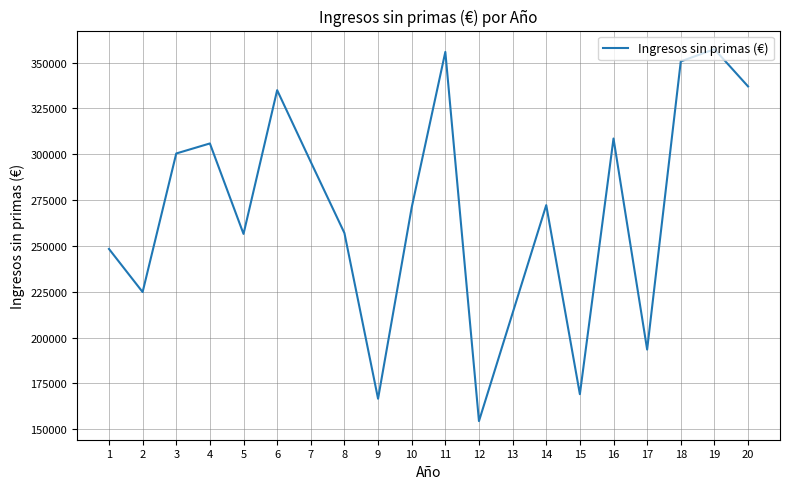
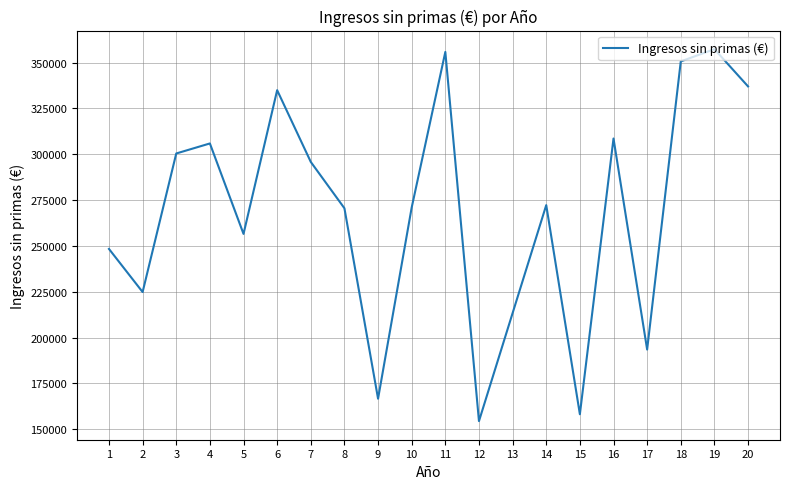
  {
    "1": 248000,
    "2": 225000,
    "3": 300000,
    "4": 306000,
    "5": 257000,
    "6": 335000,
    "7": 296000,
-   "8": 257000,
+   "8": 271000,
    "9": 167000,
    "10": 271000,
    "11": 356000,
    "12": 154000,
    "13": 213000,
    "14": 272000,
-   "15": 169000,
+   "15": 158000,
    "16": 309000,
    "17": 193000,
    "18": 351000,
    "20": 337000
  }
